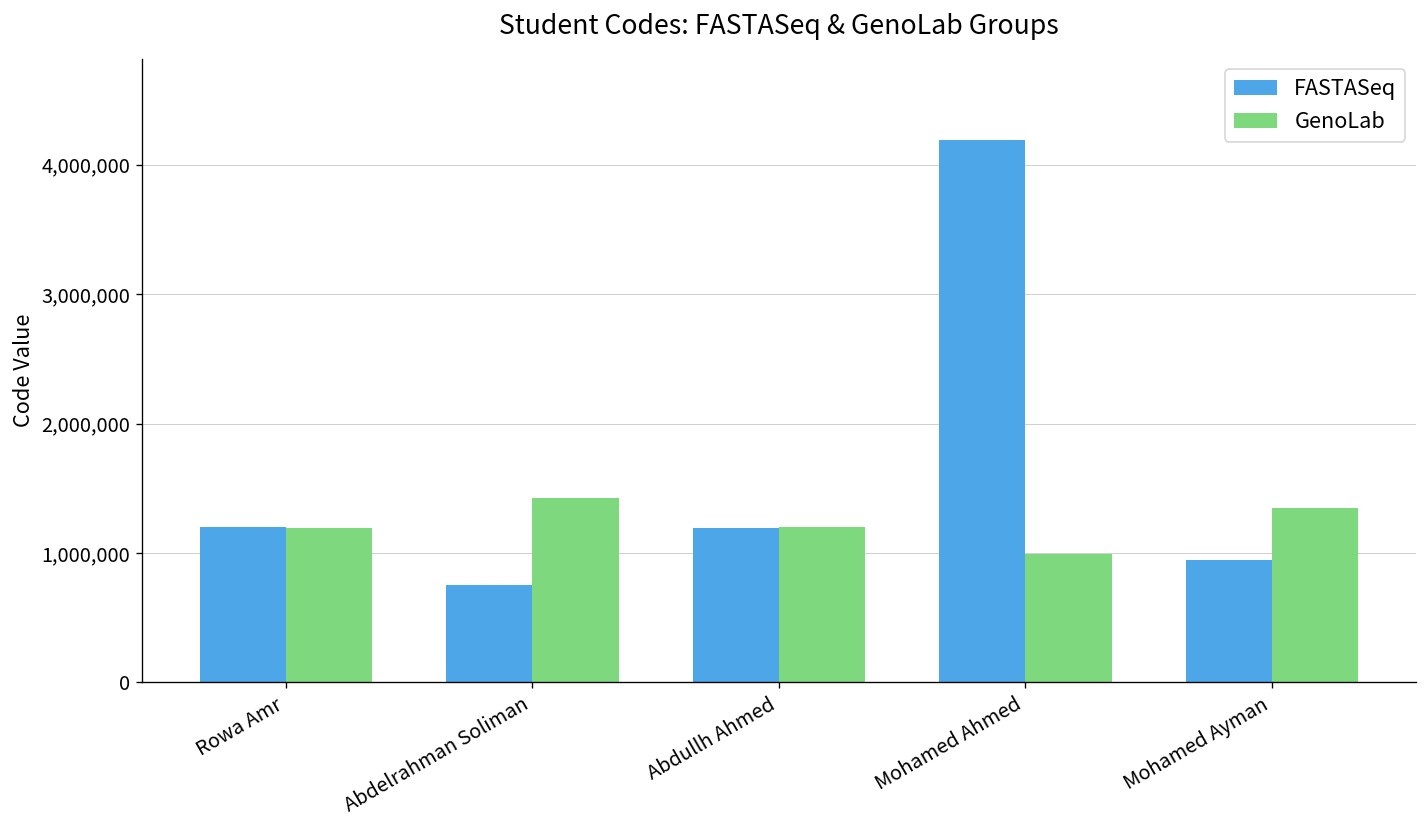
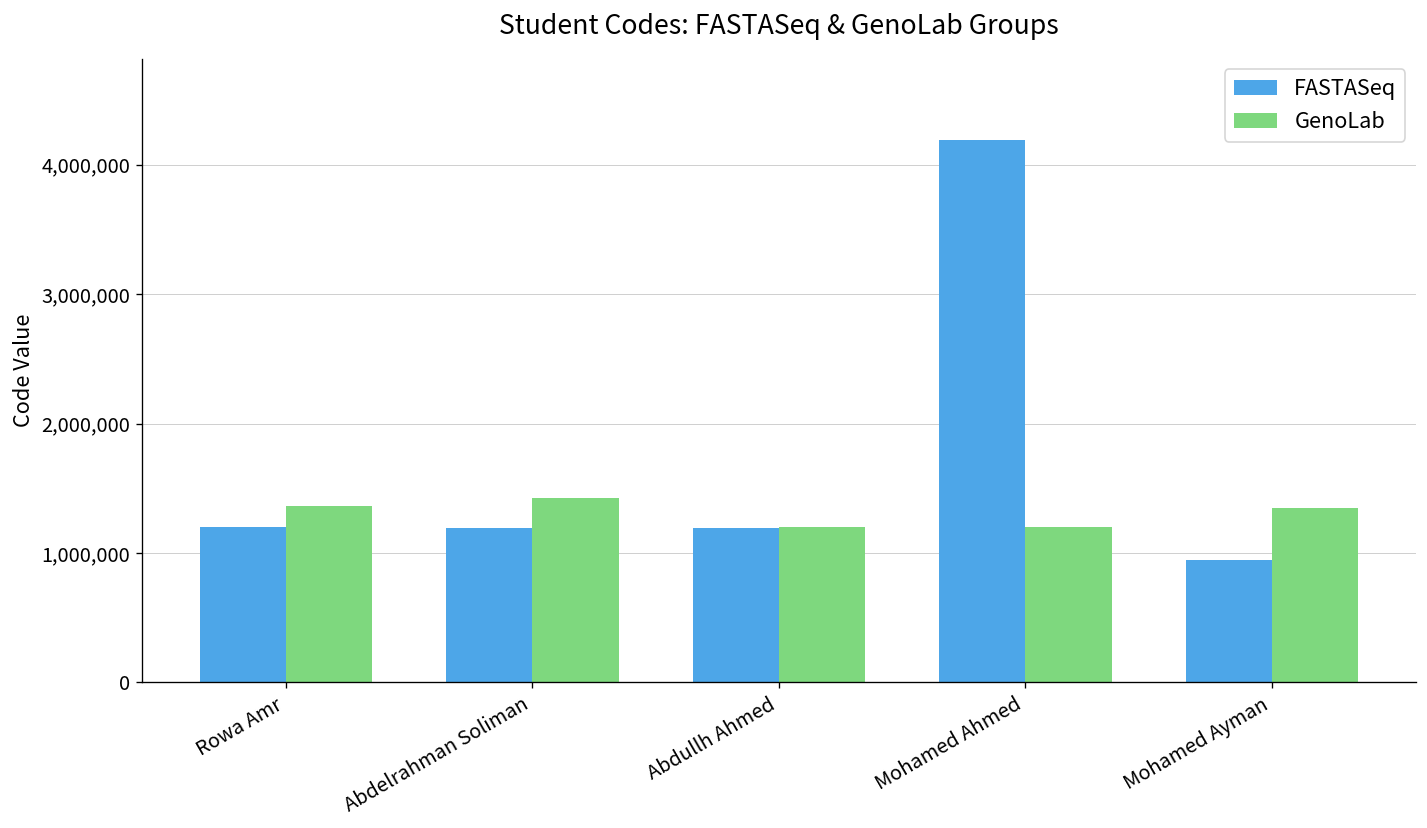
  {
    "FASTASeq": {
      "Rowa Amr": "1,200,000",
-     "Abdelrahman Soliman": "750,000",
+     "Abdelrahman Soliman": "1,190,000",
      "Abdullh Ahmed": "1,190,000",
      "Mohamed Ahmed": "4,190,000",
      "Mohamed Ayman": "950,000"
    },
    "GenoLab": {
-     "Rowa Amr": "1,190,000",
+     "Rowa Amr": "1,360,000",
      "Abdelrahman Soliman": "1,420,000",
      "Abdullh Ahmed": "1,200,000",
-     "Mohamed Ahmed": "990,000",
+     "Mohamed Ahmed": "1,200,000",
      "Mohamed Ayman": "1,350,000"
    }
  }
